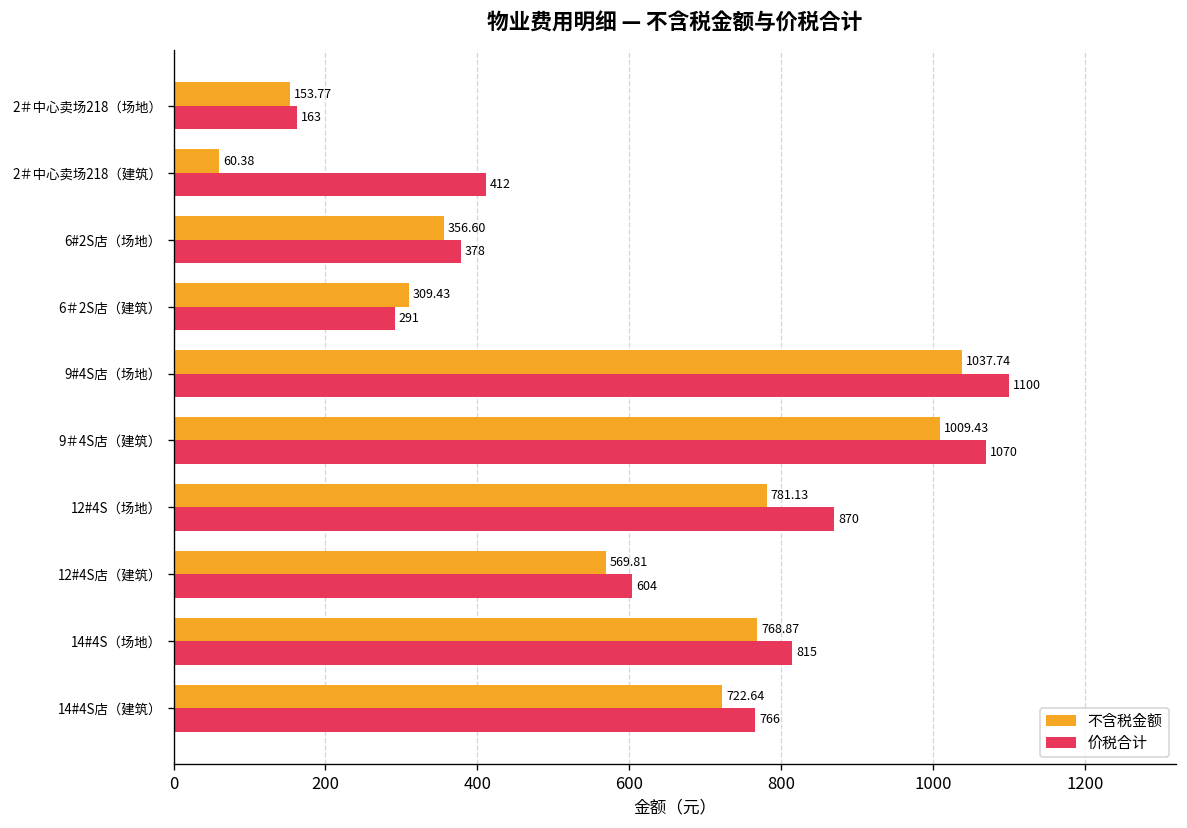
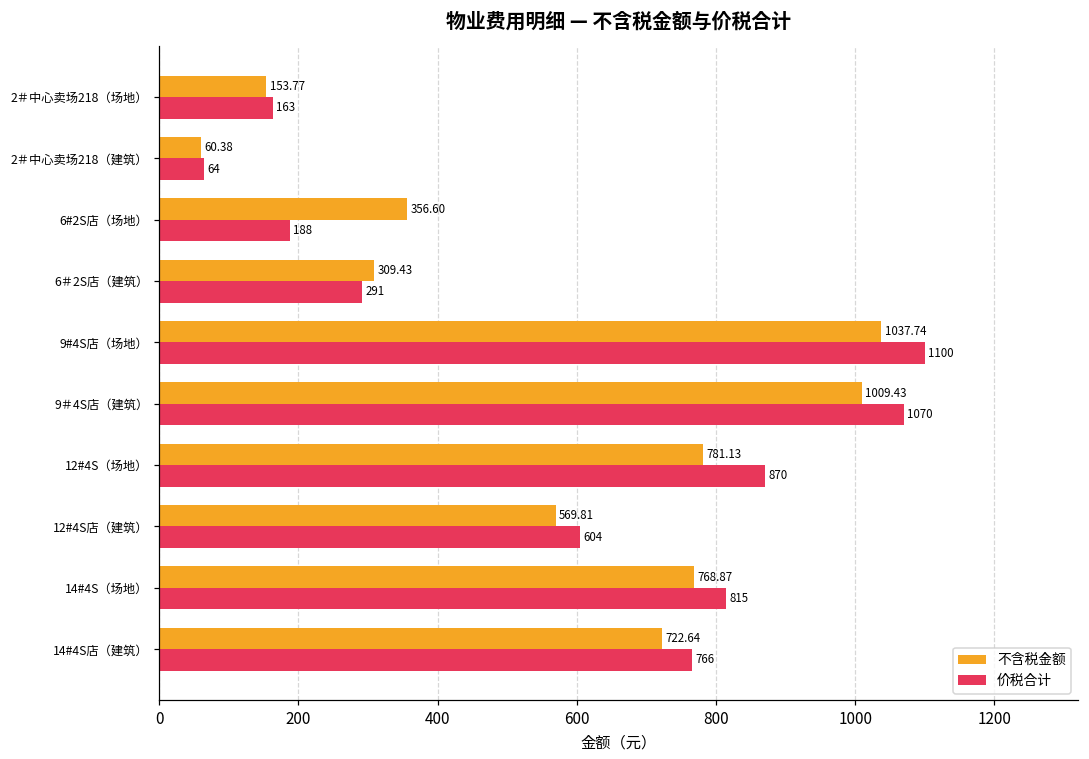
  {
    "不含税金额": {
      "2＃中心卖场218（场地）": 153.77,
      "2＃中心卖场218（建筑）": 60.38,
      "6#2S店（场地）": 356.60,
      "6＃2S店（建筑）": 309.43,
      "9#4S店（场地）": 1037.74,
      "9＃4S店（建筑）": 1009.43,
      "12#4S（场地）": 781.13,
      "12#4S店（建筑）": 569.81,
      "14#4S（场地）": 768.87,
      "14#4S店（建筑）": 722.64
    },
    "价税合计": {
      "2＃中心卖场218（场地）": 163,
-     "2＃中心卖场218（建筑）": 412,
-     "6#2S店（场地）": 378,
+     "2＃中心卖场218（建筑）": 64,
+     "6#2S店（场地）": 188,
      "6＃2S店（建筑）": 291,
      "9#4S店（场地）": 1100,
      "9＃4S店（建筑）": 1070,
      "12#4S（场地）": 870,
      "12#4S店（建筑）": 604,
      "14#4S（场地）": 815,
      "14#4S店（建筑）": 766
    }
  }
